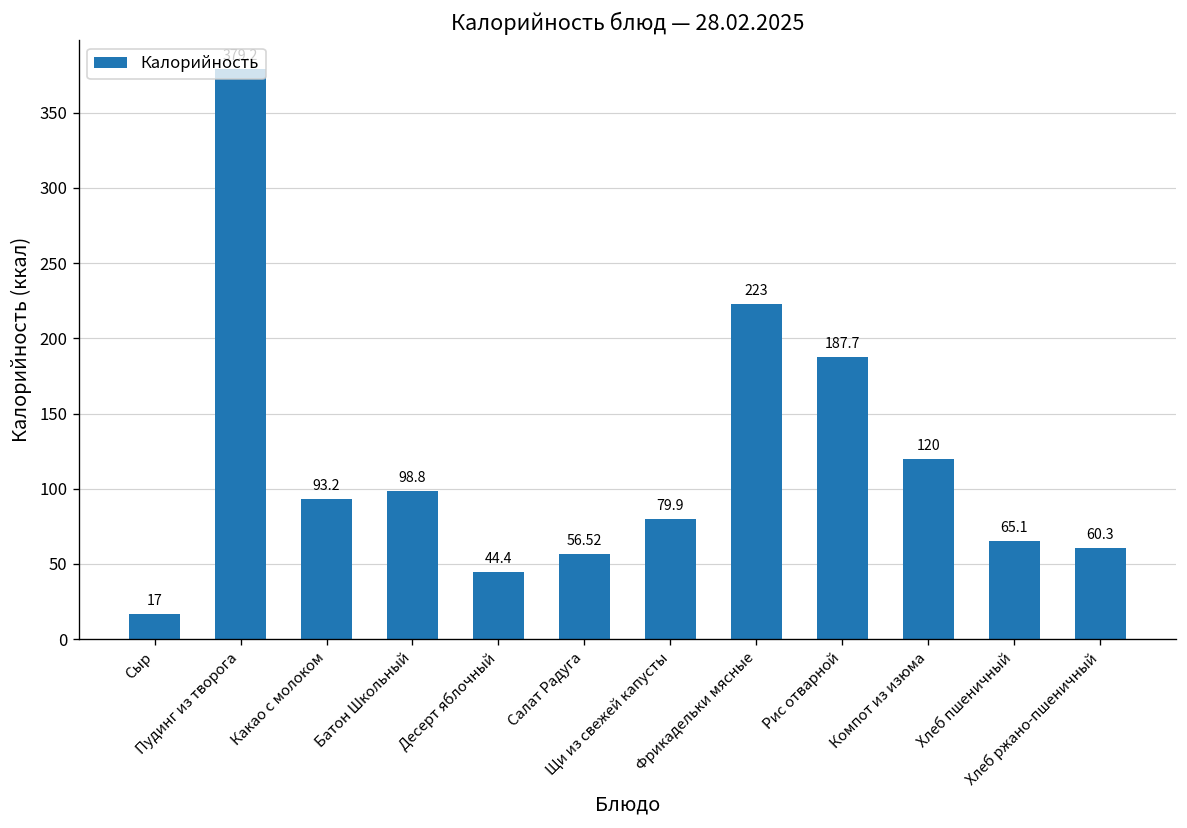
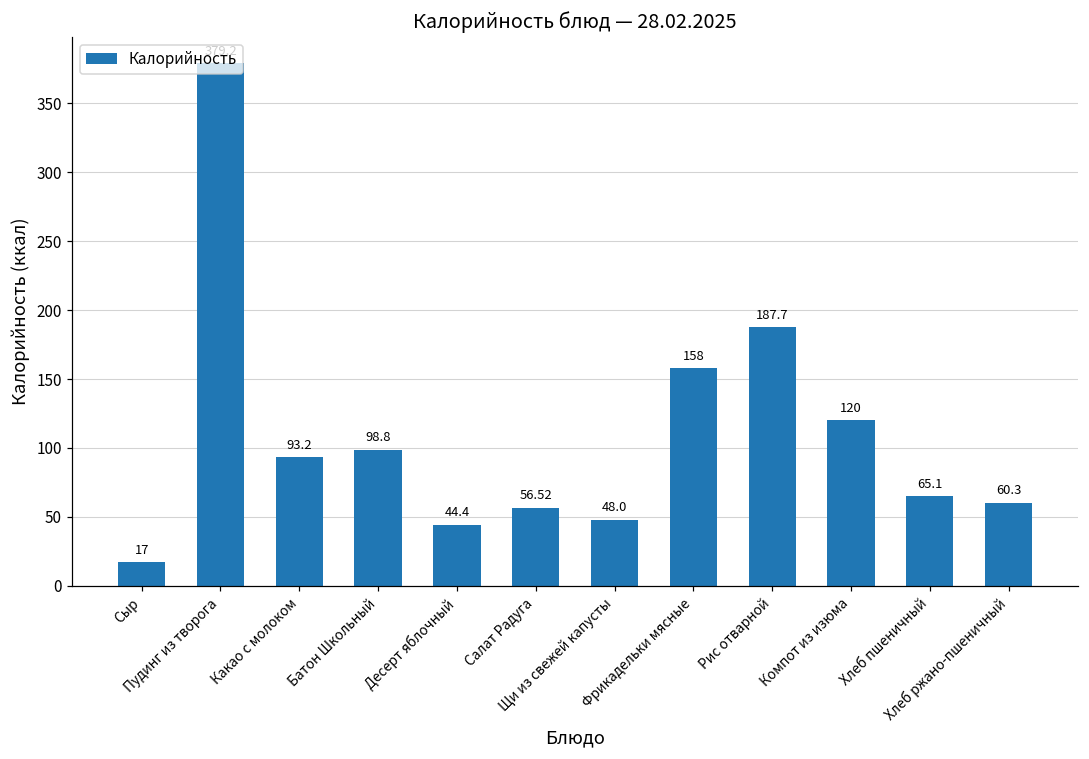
  {
    "Сыр": 17,
    "Какао с молоком": 93.2,
    "Батон Школьный": 98.8,
    "Десерт яблочный": 44.4,
    "Салат Радуга": 56.52,
-   "Щи из свежей капусты": 79.9,
-   "Фрикадельки мясные": 223,
+   "Щи из свежей капусты": 48.0,
+   "Фрикадельки мясные": 158,
    "Рис отварной": 187.7,
    "Компот из изюма": 120,
    "Хлеб пшеничный": 65.1,
    "Хлеб ржано-пшеничный": 60.3
  }
